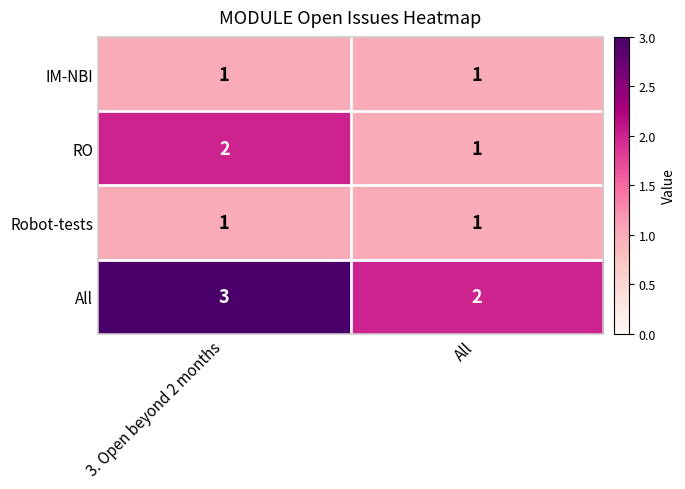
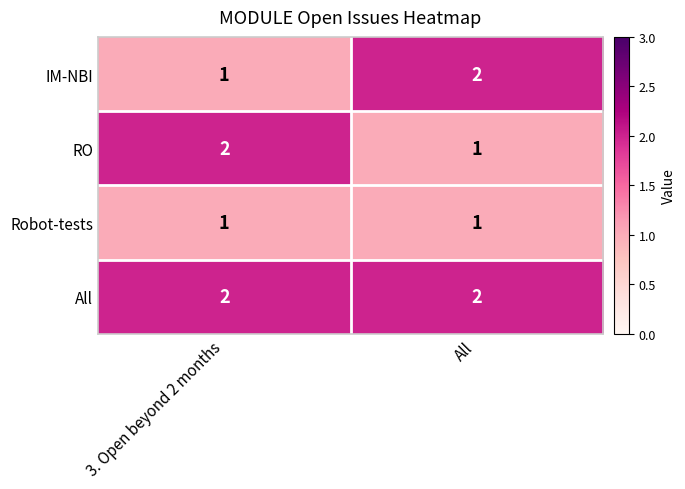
  {
    "IM-NBI": {
      "3. Open beyond 2 months": 1,
-     "All": 1
+     "All": 2
    },
    "RO": {
      "3. Open beyond 2 months": 2,
      "All": 1
    },
    "Robot-tests": {
      "3. Open beyond 2 months": 1,
      "All": 1
    },
    "All": {
-     "3. Open beyond 2 months": 3,
+     "3. Open beyond 2 months": 2,
      "All": 2
    }
  }
